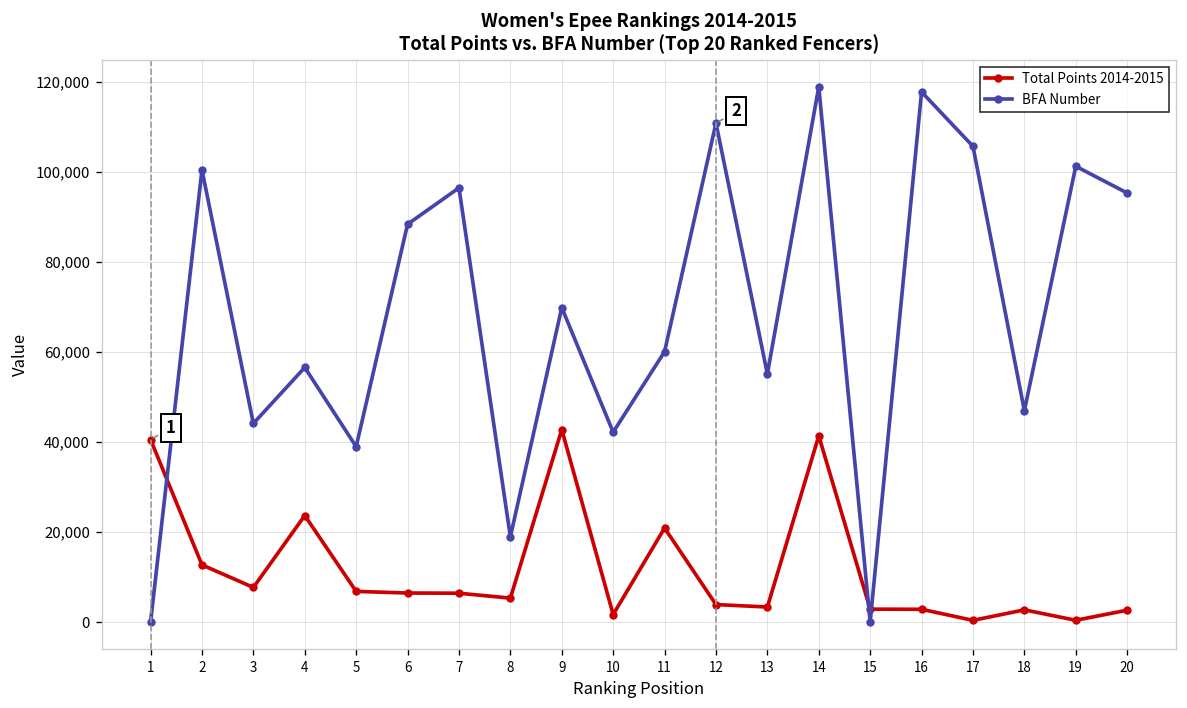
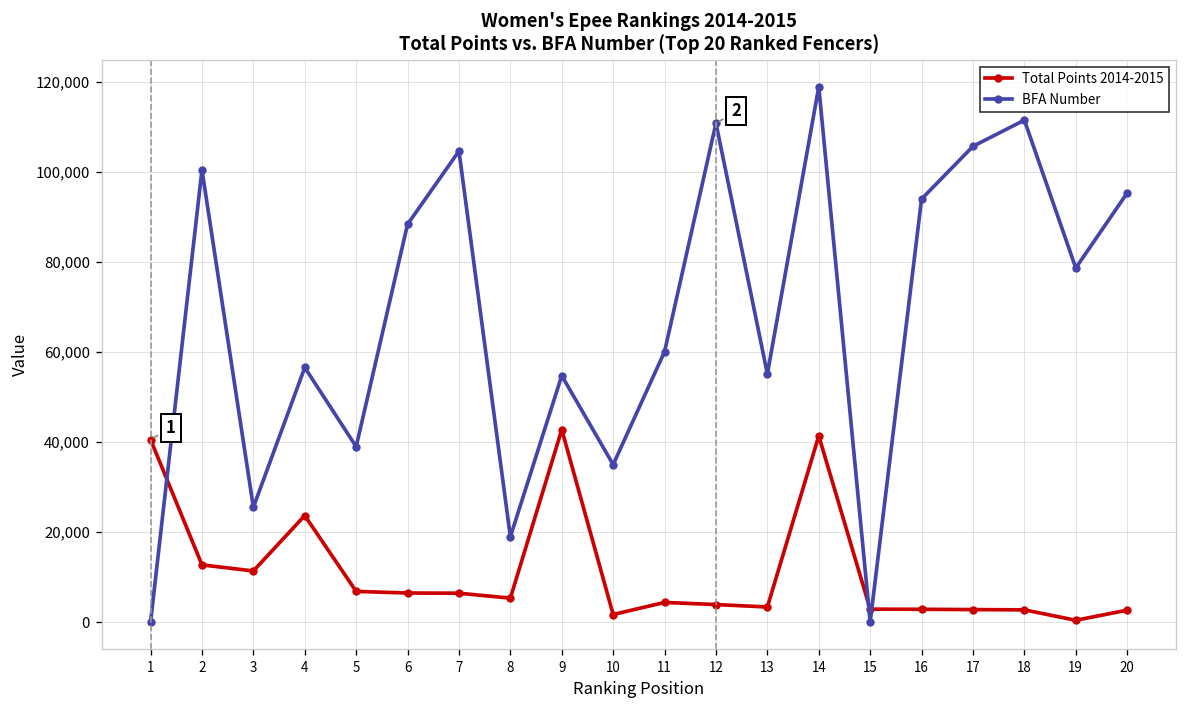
  {
    "Total Points 2014-2015": {
      "2": "13,000",
-     "3": "8,000",
+     "3": "11,000",
      "4": "24,000",
      "5": "7,000",
      "6": "6,000",
      "7": "6,000",
      "8": "5,000",
      "9": "43,000",
      "10": "2,000",
-     "11": "21,000",
+     "11": "4,000",
      "12": "4,000",
      "13": "3,000",
      "14": "41,000",
      "15": "3,000",
      "16": "3,000",
-     "17": "0",
+     "17": "3,000",
      "18": "3,000",
      "19": "0",
      "20": "3,000"
    },
    "BFA Number": {
      "1": "0",
      "2": "100,000",
-     "3": "44,000",
+     "3": "26,000",
      "4": "57,000",
      "5": "39,000",
      "6": "88,000",
-     "7": "96,000",
+     "7": "105,000",
      "8": "19,000",
-     "9": "70,000",
-     "10": "42,000",
+     "9": "55,000",
+     "10": "35,000",
      "11": "60,000",
      "13": "55,000",
      "14": "119,000",
      "15": "0",
-     "16": "118,000",
+     "16": "94,000",
      "17": "106,000",
-     "18": "47,000",
-     "19": "101,000",
+     "18": "112,000",
+     "19": "79,000",
      "20": "95,000"
    }
  }
